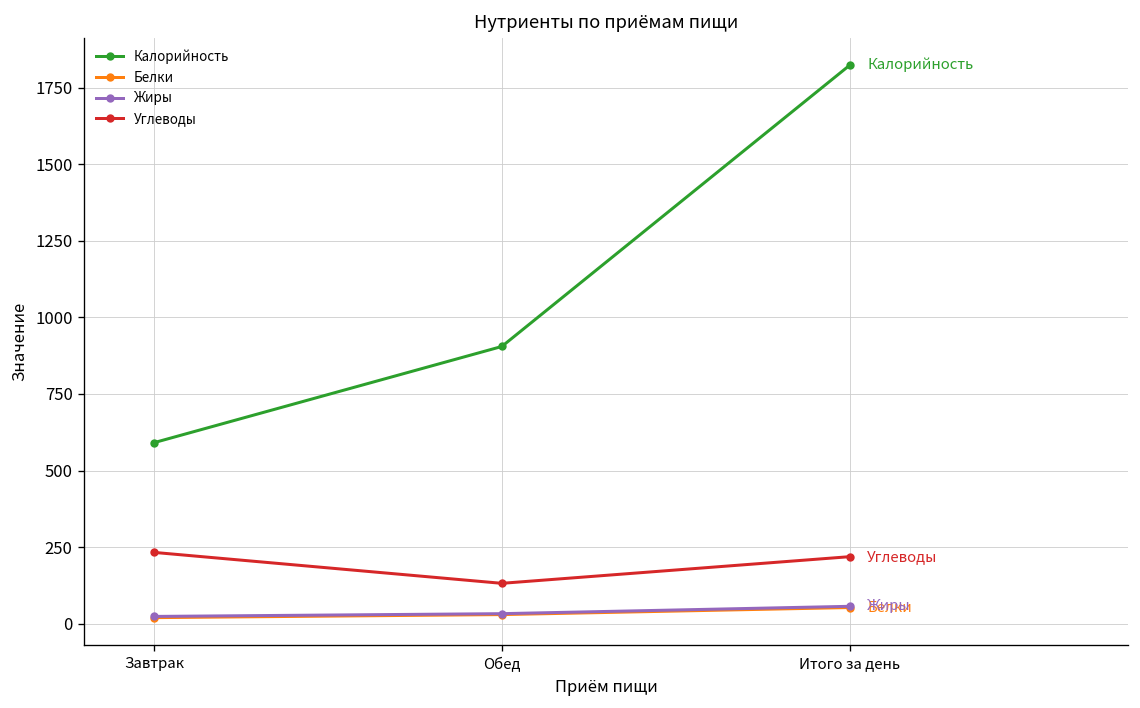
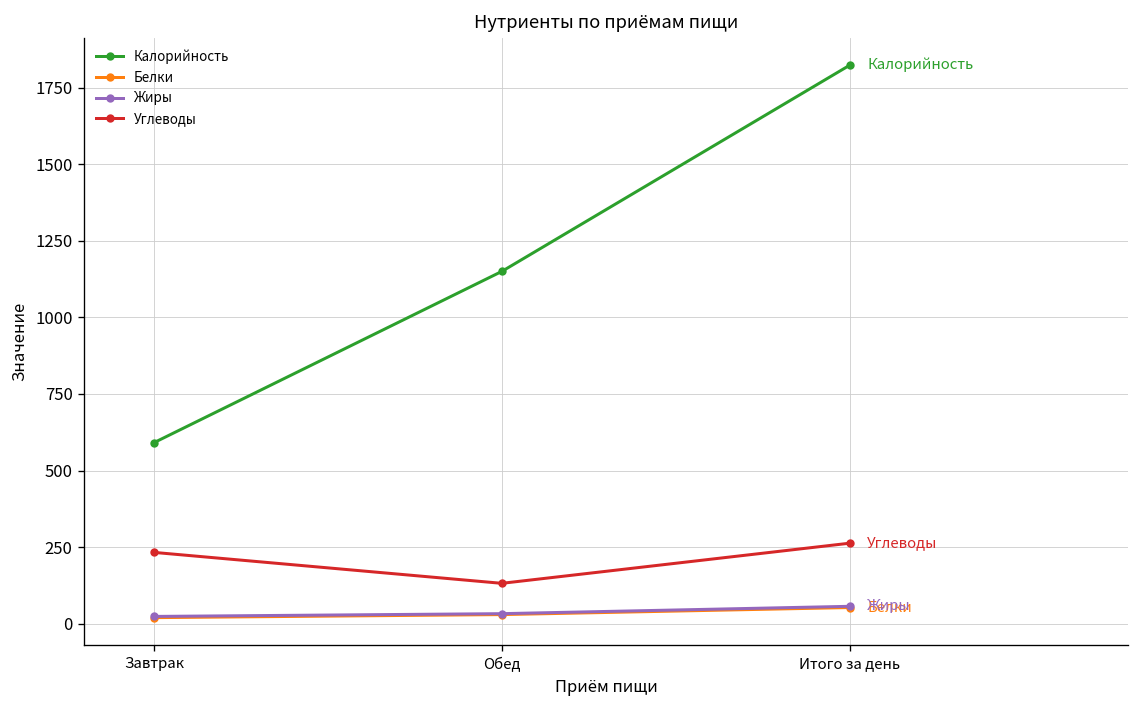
  {
    "Калорийность": {
      "Завтрак": 590,
-     "Обед": 910,
+     "Обед": 1150,
      "Итого за день": 1820
    },
    "Углеводы": {
      "Завтрак": 230,
      "Обед": 130,
-     "Итого за день": 220
+     "Итого за день": 260
    }
  }
